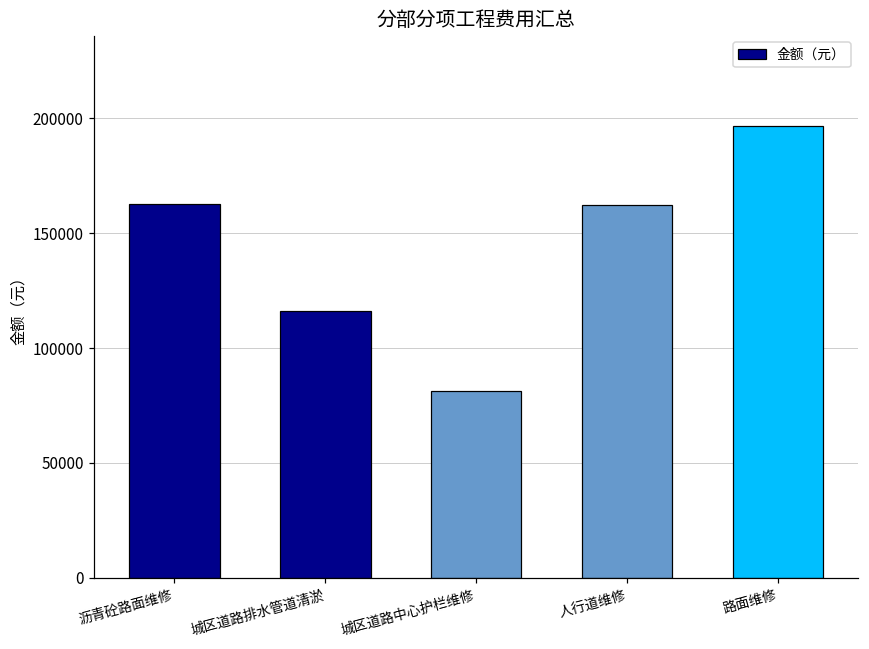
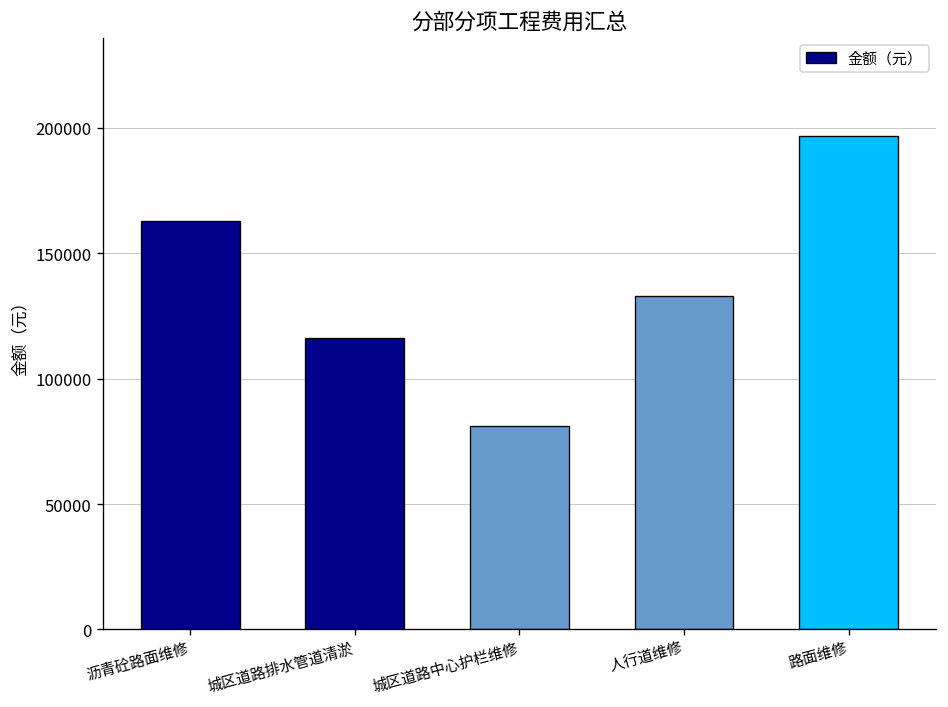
  {
    "沥青砼路面维修": 163000,
    "城区道路排水管道清淤": 116000,
    "城区道路中心护栏维修": 81000,
-   "人行道维修": 162000,
+   "人行道维修": 133000,
    "路面维修": 197000
  }
